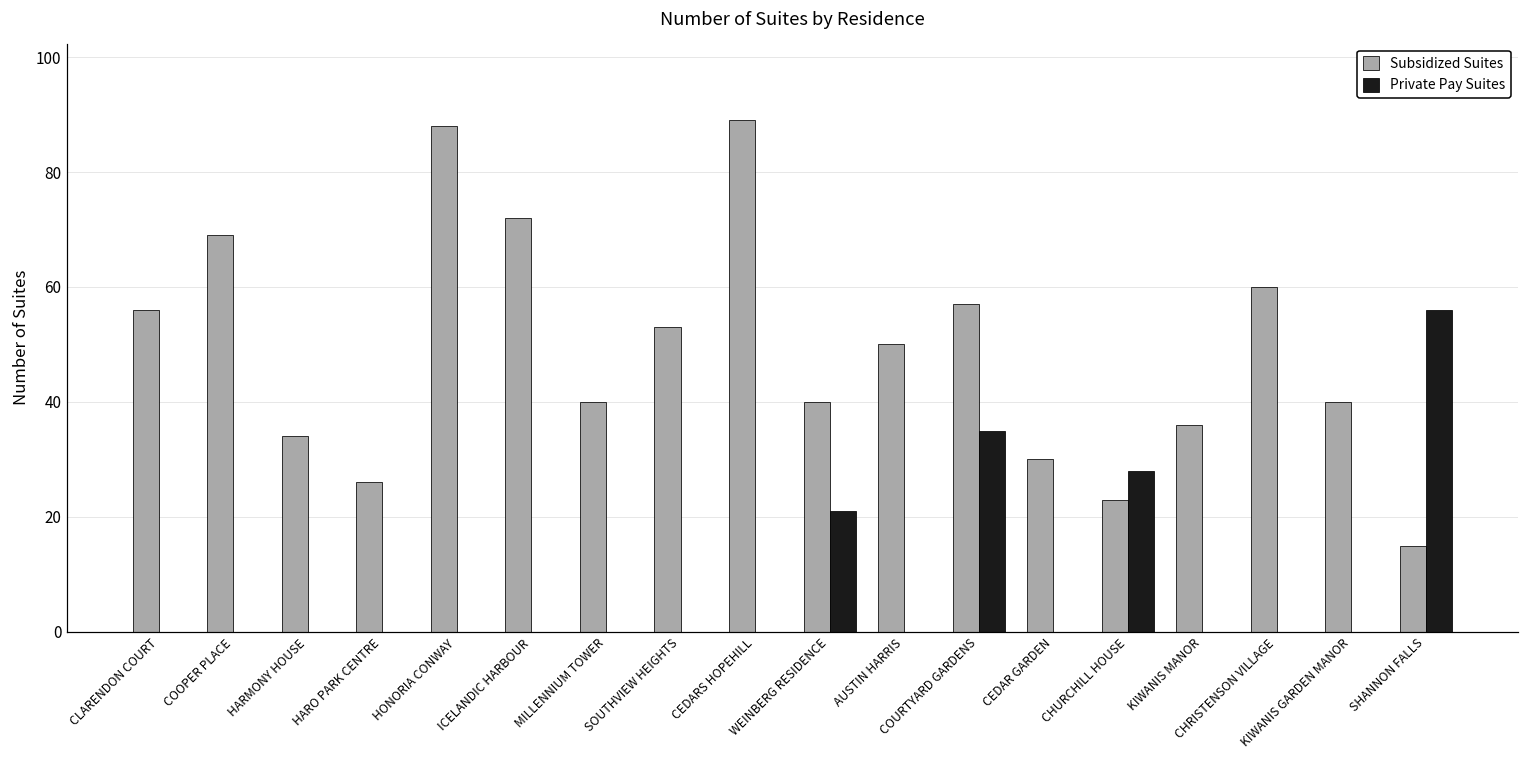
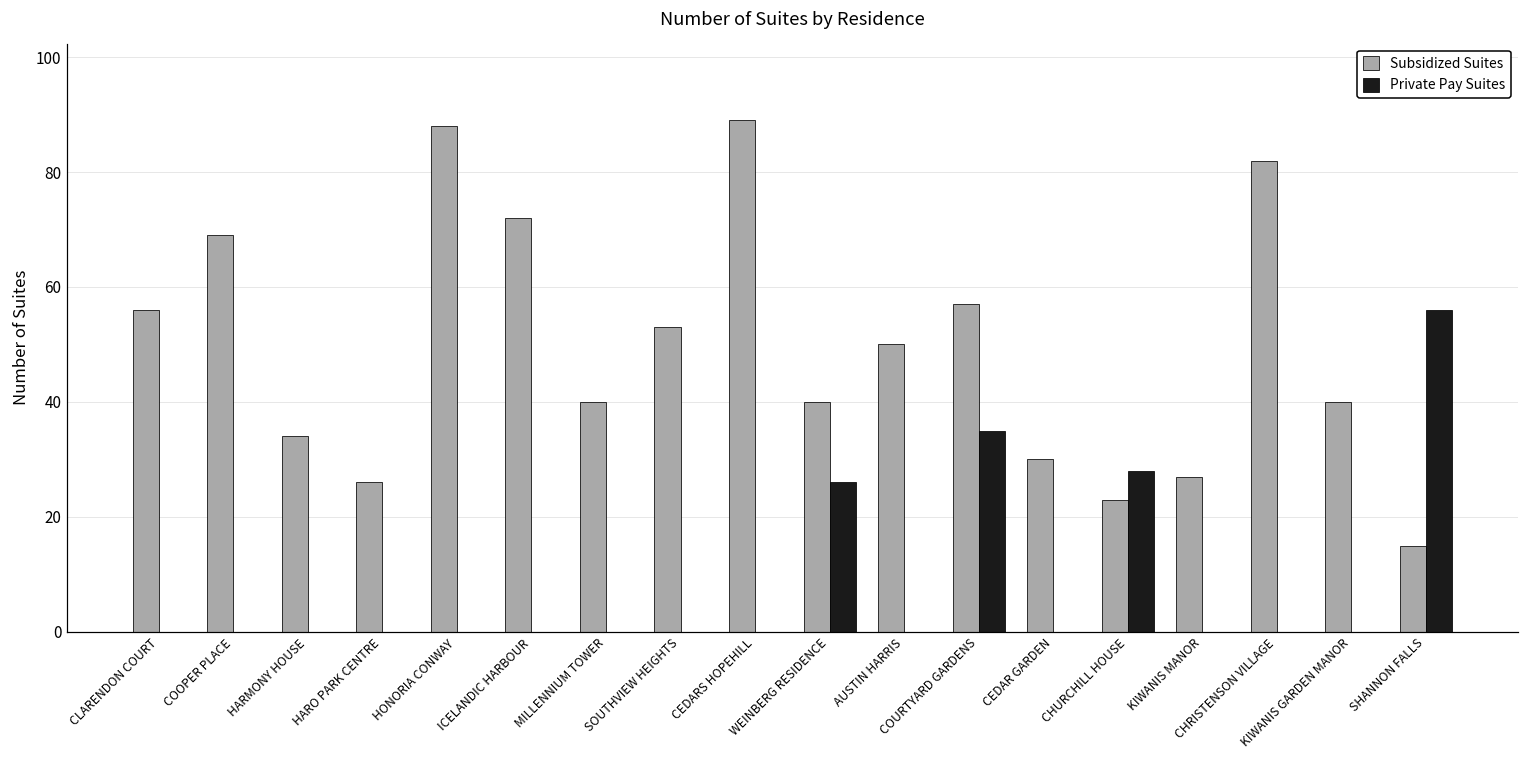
  {
    "Subsidized Suites": {
      "CLARENDON COURT": 56,
      "COOPER PLACE": 69,
      "HARMONY HOUSE": 34,
      "HARO PARK CENTRE": 26,
      "HONORIA CONWAY": 88,
      "ICELANDIC HARBOUR": 72,
      "MILLENNIUM TOWER": 40,
      "SOUTHVIEW HEIGHTS": 53,
      "CEDARS HOPEHILL": 89,
      "WEINBERG RESIDENCE": 40,
      "AUSTIN HARRIS": 50,
      "COURTYARD GARDENS": 57,
      "CEDAR GARDEN": 30,
      "CHURCHILL HOUSE": 23,
-     "KIWANIS MANOR": 36,
-     "CHRISTENSON VILLAGE": 60,
+     "KIWANIS MANOR": 27,
+     "CHRISTENSON VILLAGE": 82,
      "KIWANIS GARDEN MANOR": 40,
      "SHANNON FALLS": 15
    },
    "Private Pay Suites": {
      "CLARENDON COURT": 0,
      "COOPER PLACE": 0,
      "HARMONY HOUSE": 0,
      "HARO PARK CENTRE": 0,
      "HONORIA CONWAY": 0,
      "ICELANDIC HARBOUR": 0,
      "MILLENNIUM TOWER": 0,
      "SOUTHVIEW HEIGHTS": 0,
      "CEDARS HOPEHILL": 0,
-     "WEINBERG RESIDENCE": 21,
+     "WEINBERG RESIDENCE": 26,
      "AUSTIN HARRIS": 0,
      "COURTYARD GARDENS": 35,
      "CEDAR GARDEN": 0,
      "CHURCHILL HOUSE": 28,
      "KIWANIS MANOR": 0,
      "CHRISTENSON VILLAGE": 0,
      "KIWANIS GARDEN MANOR": 0,
      "SHANNON FALLS": 56
    }
  }
